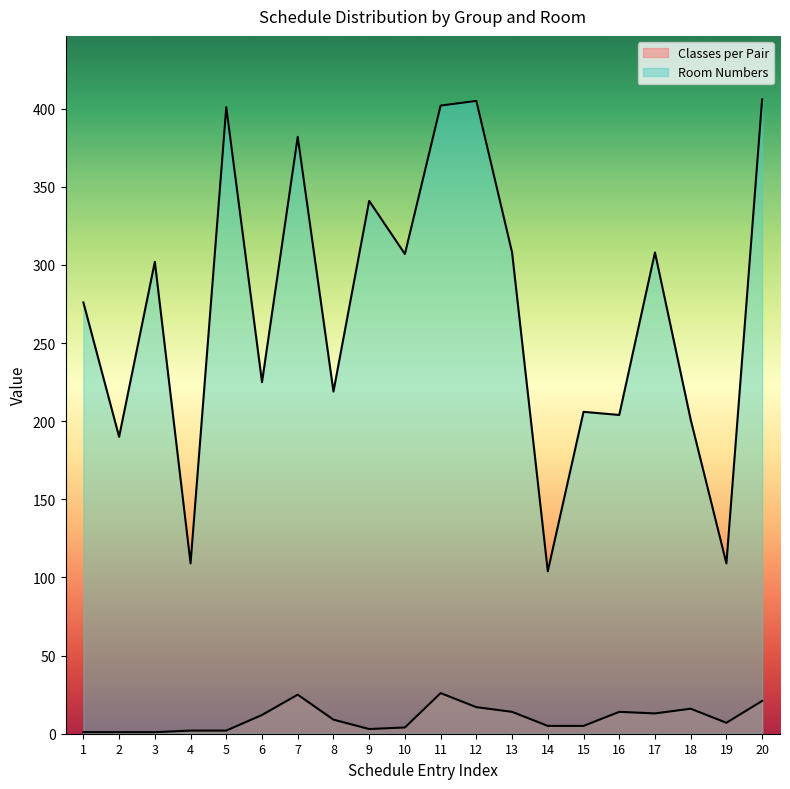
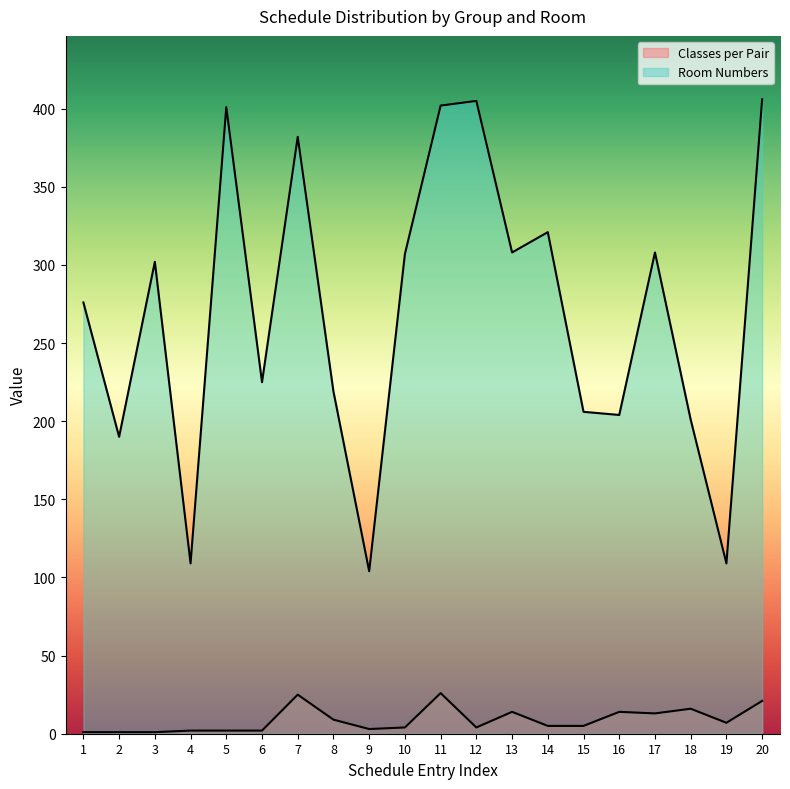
  {
    "Classes per Pair": {
      "1": 1,
      "2": 1,
      "3": 1,
      "4": 2,
      "5": 2,
-     "6": 12,
+     "6": 2,
      "7": 25,
      "8": 9,
      "9": 3,
      "10": 4,
      "11": 26,
-     "12": 17,
+     "12": 4,
      "13": 14,
      "14": 5,
      "15": 5,
      "16": 14,
      "17": 13,
      "18": 16,
      "19": 7,
      "20": 21
    },
    "Room Numbers": {
      "1": 276,
      "2": 190,
      "3": 302,
      "4": 109,
      "5": 401,
      "6": 225,
      "7": 382,
      "8": 219,
-     "9": 341,
+     "9": 104,
      "10": 307,
      "11": 402,
      "12": 405,
      "13": 308,
-     "14": 104,
+     "14": 321,
      "15": 206,
      "16": 204,
      "17": 308,
      "18": 201,
      "19": 109,
      "20": 406
    }
  }
